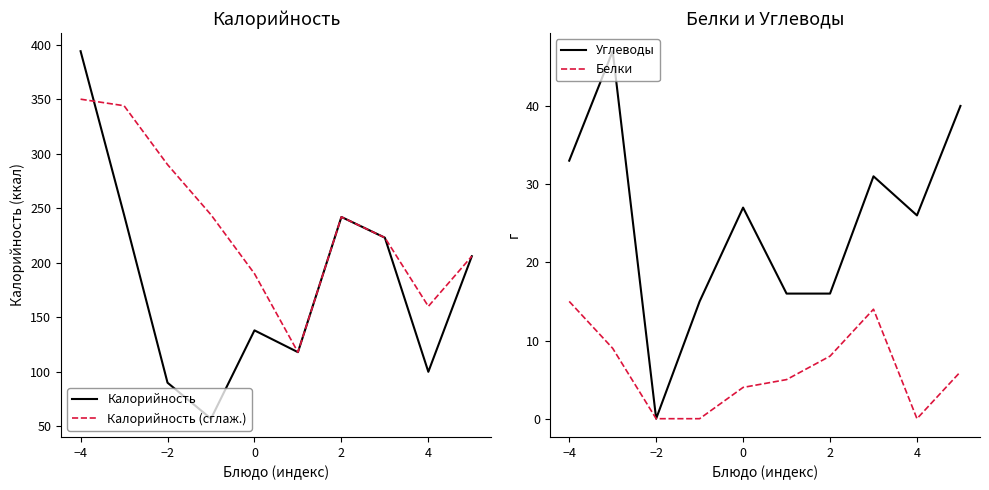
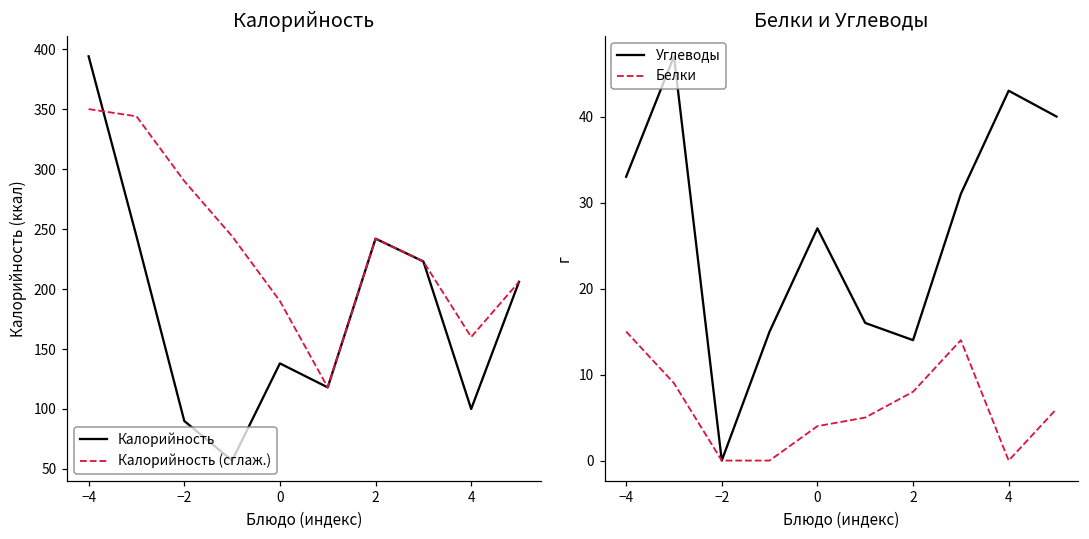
  {
    "Калорийность": {
      "Калорийность": {
        "−4": 394,
        "−2": 90,
        "0": 138,
        "4": 100
      },
      "Калорийность (сглаж.)": {
        "−4": 350,
        "−2": 290,
        "0": 190,
        "4": 160
      }
    },
    "Белки и Углеводы": {
      "Углеводы": {
        "−4": 33,
        "0": 27,
-       "2": 16,
-       "4": 26
+       "2": 14,
+       "4": 43
      },
      "Белки": {
        "−4": 15,
        "0": 4,
        "2": 8,
        "4": 0
      }
    }
  }
